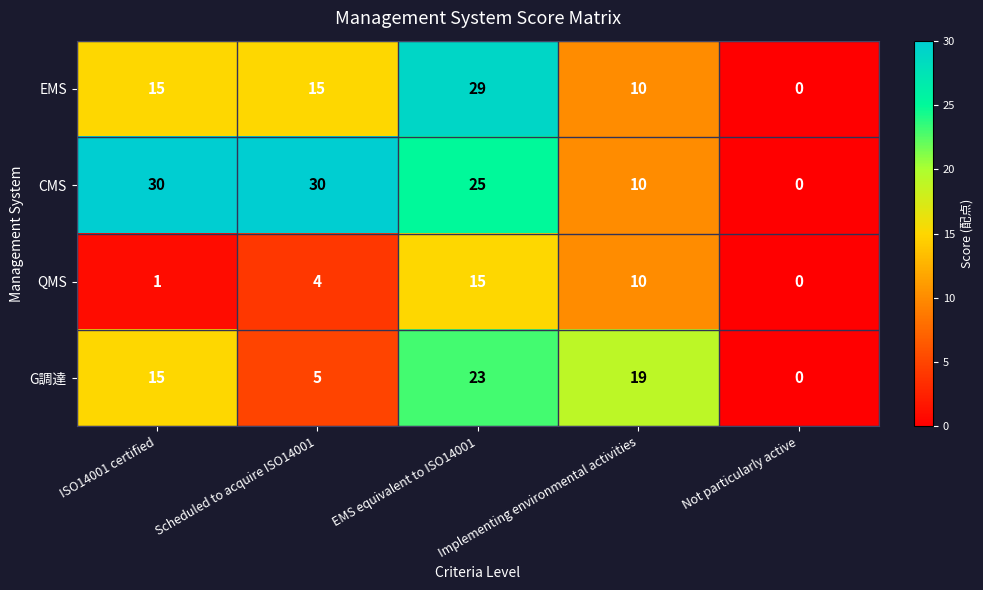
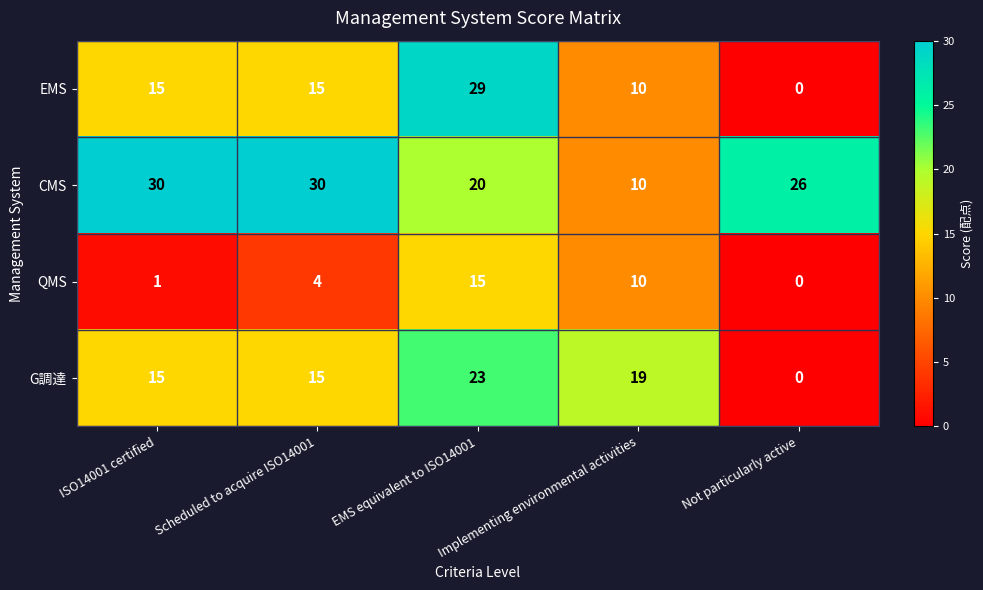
  {
    "EMS": {
      "ISO14001 certified": 15,
      "Scheduled to acquire ISO14001": 15,
      "EMS equivalent to ISO14001": 29,
      "Implementing environmental activities": 10,
      "Not particularly active": 0
    },
    "CMS": {
      "ISO14001 certified": 30,
      "Scheduled to acquire ISO14001": 30,
-     "EMS equivalent to ISO14001": 25,
+     "EMS equivalent to ISO14001": 20,
      "Implementing environmental activities": 10,
-     "Not particularly active": 0
+     "Not particularly active": 26
    },
    "QMS": {
      "ISO14001 certified": 1,
      "Scheduled to acquire ISO14001": 4,
      "EMS equivalent to ISO14001": 15,
      "Implementing environmental activities": 10,
      "Not particularly active": 0
    },
    "G調達": {
      "ISO14001 certified": 15,
-     "Scheduled to acquire ISO14001": 5,
+     "Scheduled to acquire ISO14001": 15,
      "EMS equivalent to ISO14001": 23,
      "Implementing environmental activities": 19,
      "Not particularly active": 0
    }
  }
